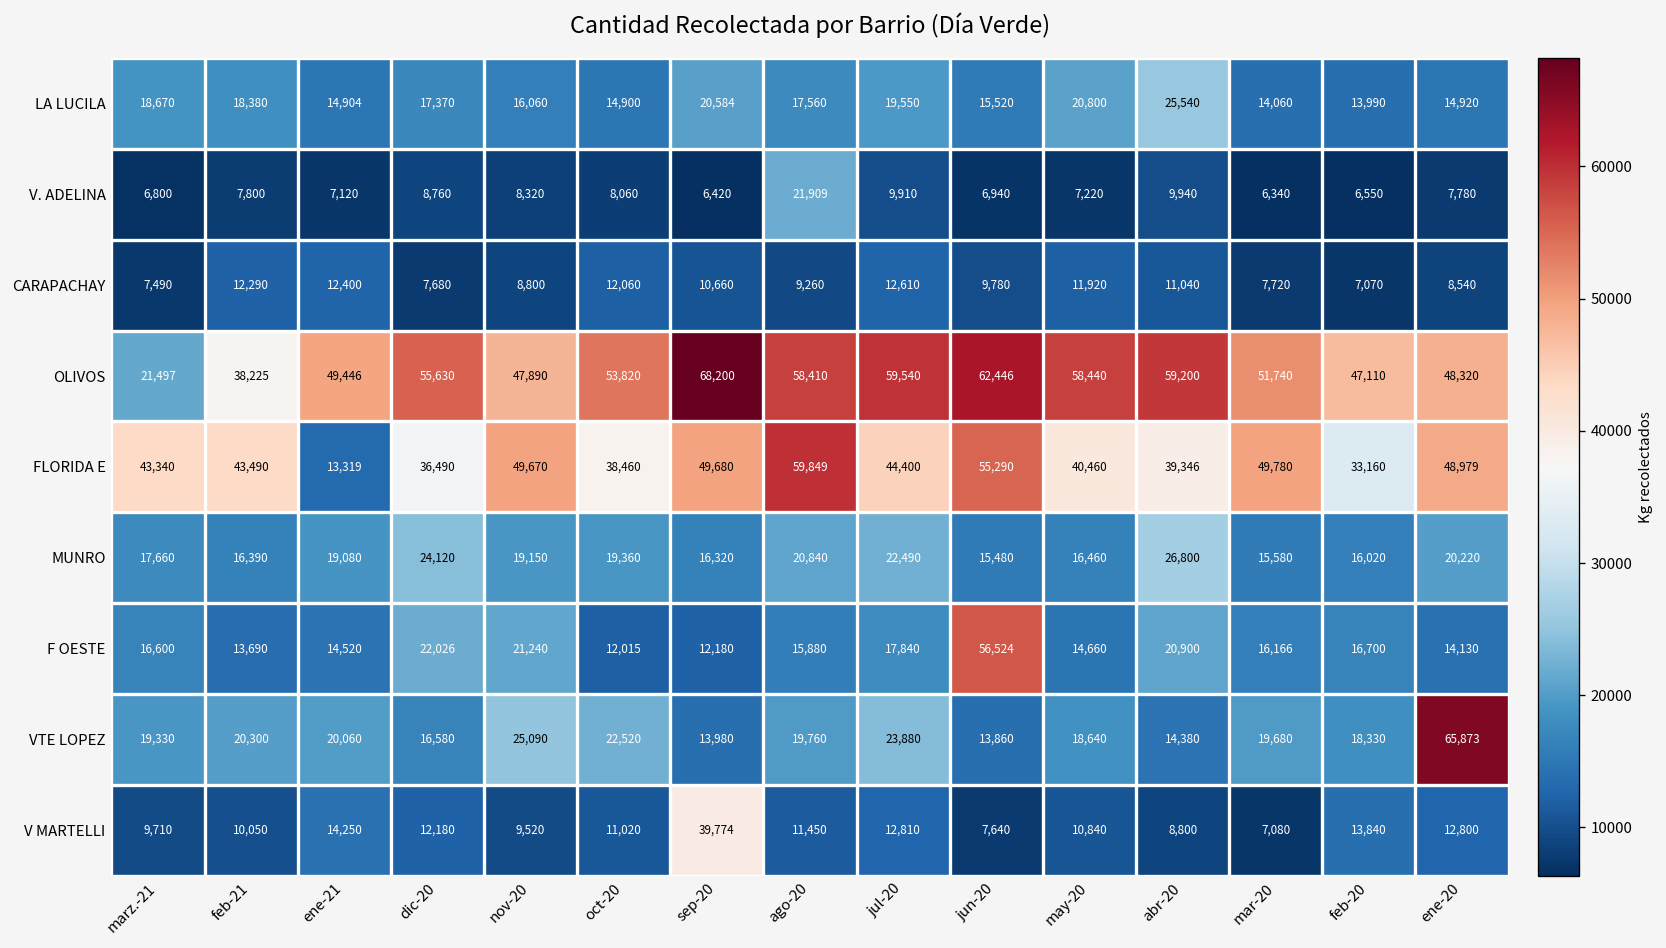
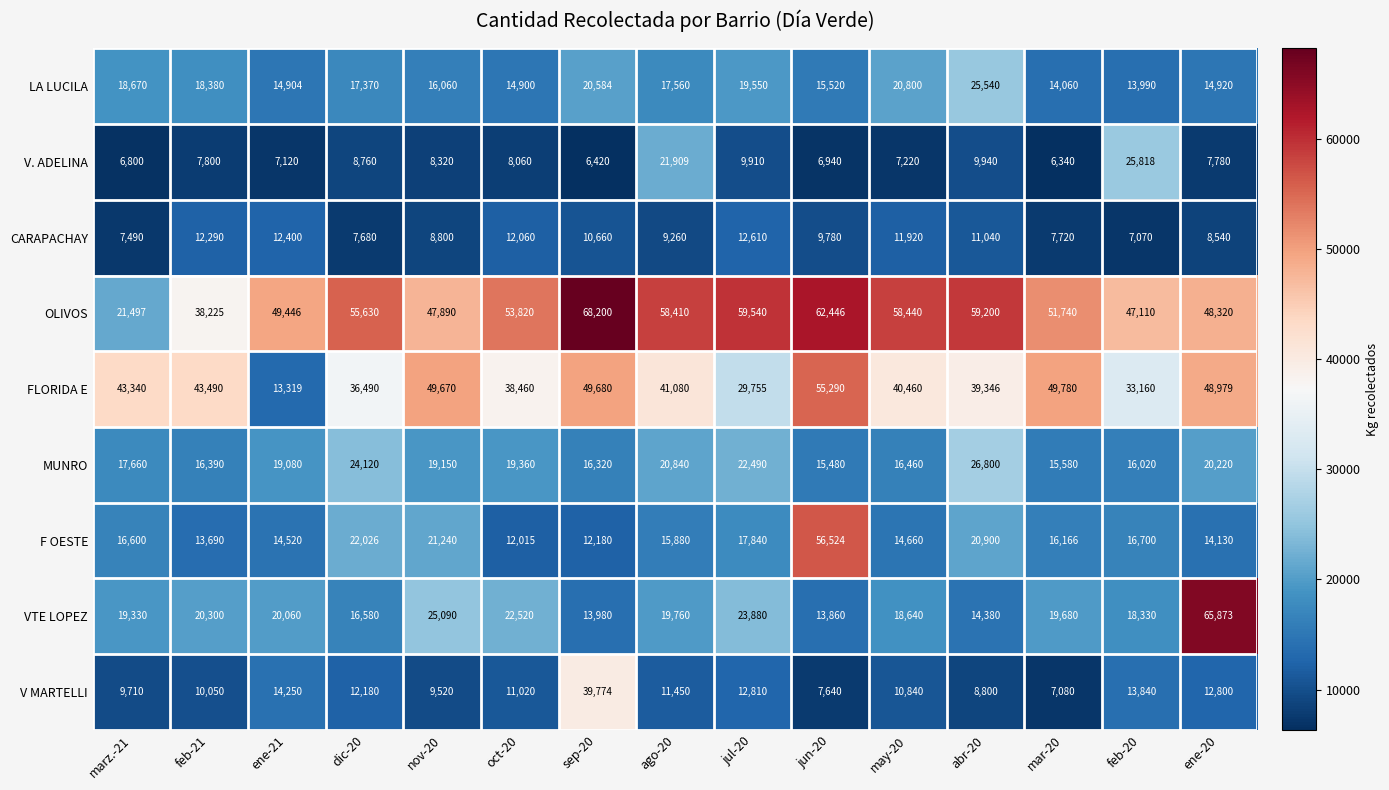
  {
    "LA LUCILA": {
      "marz.-21": "18,670",
      "feb-21": "18,380",
      "ene-21": "14,904",
      "dic-20": "17,370",
      "nov-20": "16,060",
      "oct-20": "14,900",
      "sep-20": "20,584",
      "ago-20": "17,560",
      "jul-20": "19,550",
      "jun-20": "15,520",
      "may-20": "20,800",
      "abr-20": "25,540",
      "mar-20": "14,060",
      "feb-20": "13,990",
      "ene-20": "14,920"
    },
    "V. ADELINA": {
      "marz.-21": "6,800",
      "feb-21": "7,800",
      "ene-21": "7,120",
      "dic-20": "8,760",
      "nov-20": "8,320",
      "oct-20": "8,060",
      "sep-20": "6,420",
      "ago-20": "21,909",
      "jul-20": "9,910",
      "jun-20": "6,940",
      "may-20": "7,220",
      "abr-20": "9,940",
      "mar-20": "6,340",
-     "feb-20": "6,550",
+     "feb-20": "25,818",
      "ene-20": "7,780"
    },
    "CARAPACHAY": {
      "marz.-21": "7,490",
      "feb-21": "12,290",
      "ene-21": "12,400",
      "dic-20": "7,680",
      "nov-20": "8,800",
      "oct-20": "12,060",
      "sep-20": "10,660",
      "ago-20": "9,260",
      "jul-20": "12,610",
      "jun-20": "9,780",
      "may-20": "11,920",
      "abr-20": "11,040",
      "mar-20": "7,720",
      "feb-20": "7,070",
      "ene-20": "8,540"
    },
    "OLIVOS": {
      "marz.-21": "21,497",
      "feb-21": "38,225",
      "ene-21": "49,446",
      "dic-20": "55,630",
      "nov-20": "47,890",
      "oct-20": "53,820",
      "sep-20": "68,200",
      "ago-20": "58,410",
      "jul-20": "59,540",
      "jun-20": "62,446",
      "may-20": "58,440",
      "abr-20": "59,200",
      "mar-20": "51,740",
      "feb-20": "47,110",
      "ene-20": "48,320"
    },
    "FLORIDA E": {
      "marz.-21": "43,340",
      "feb-21": "43,490",
      "ene-21": "13,319",
      "dic-20": "36,490",
      "nov-20": "49,670",
      "oct-20": "38,460",
      "sep-20": "49,680",
-     "ago-20": "59,849",
-     "jul-20": "44,400",
+     "ago-20": "41,080",
+     "jul-20": "29,755",
      "jun-20": "55,290",
      "may-20": "40,460",
      "abr-20": "39,346",
      "mar-20": "49,780",
      "feb-20": "33,160",
      "ene-20": "48,979"
    },
    "MUNRO": {
      "marz.-21": "17,660",
      "feb-21": "16,390",
      "ene-21": "19,080",
      "dic-20": "24,120",
      "nov-20": "19,150",
      "oct-20": "19,360",
      "sep-20": "16,320",
      "ago-20": "20,840",
      "jul-20": "22,490",
      "jun-20": "15,480",
      "may-20": "16,460",
      "abr-20": "26,800",
      "mar-20": "15,580",
      "feb-20": "16,020",
      "ene-20": "20,220"
    },
    "F OESTE": {
      "marz.-21": "16,600",
      "feb-21": "13,690",
      "ene-21": "14,520",
      "dic-20": "22,026",
      "nov-20": "21,240",
      "oct-20": "12,015",
      "sep-20": "12,180",
      "ago-20": "15,880",
      "jul-20": "17,840",
      "jun-20": "56,524",
      "may-20": "14,660",
      "abr-20": "20,900",
      "mar-20": "16,166",
      "feb-20": "16,700",
      "ene-20": "14,130"
    },
    "VTE LOPEZ": {
      "marz.-21": "19,330",
      "feb-21": "20,300",
      "ene-21": "20,060",
      "dic-20": "16,580",
      "nov-20": "25,090",
      "oct-20": "22,520",
      "sep-20": "13,980",
      "ago-20": "19,760",
      "jul-20": "23,880",
      "jun-20": "13,860",
      "may-20": "18,640",
      "abr-20": "14,380",
      "mar-20": "19,680",
      "feb-20": "18,330",
      "ene-20": "65,873"
    },
    "V MARTELLI": {
      "marz.-21": "9,710",
      "feb-21": "10,050",
      "ene-21": "14,250",
      "dic-20": "12,180",
      "nov-20": "9,520",
      "oct-20": "11,020",
      "sep-20": "39,774",
      "ago-20": "11,450",
      "jul-20": "12,810",
      "jun-20": "7,640",
      "may-20": "10,840",
      "abr-20": "8,800",
      "mar-20": "7,080",
      "feb-20": "13,840",
      "ene-20": "12,800"
    }
  }
